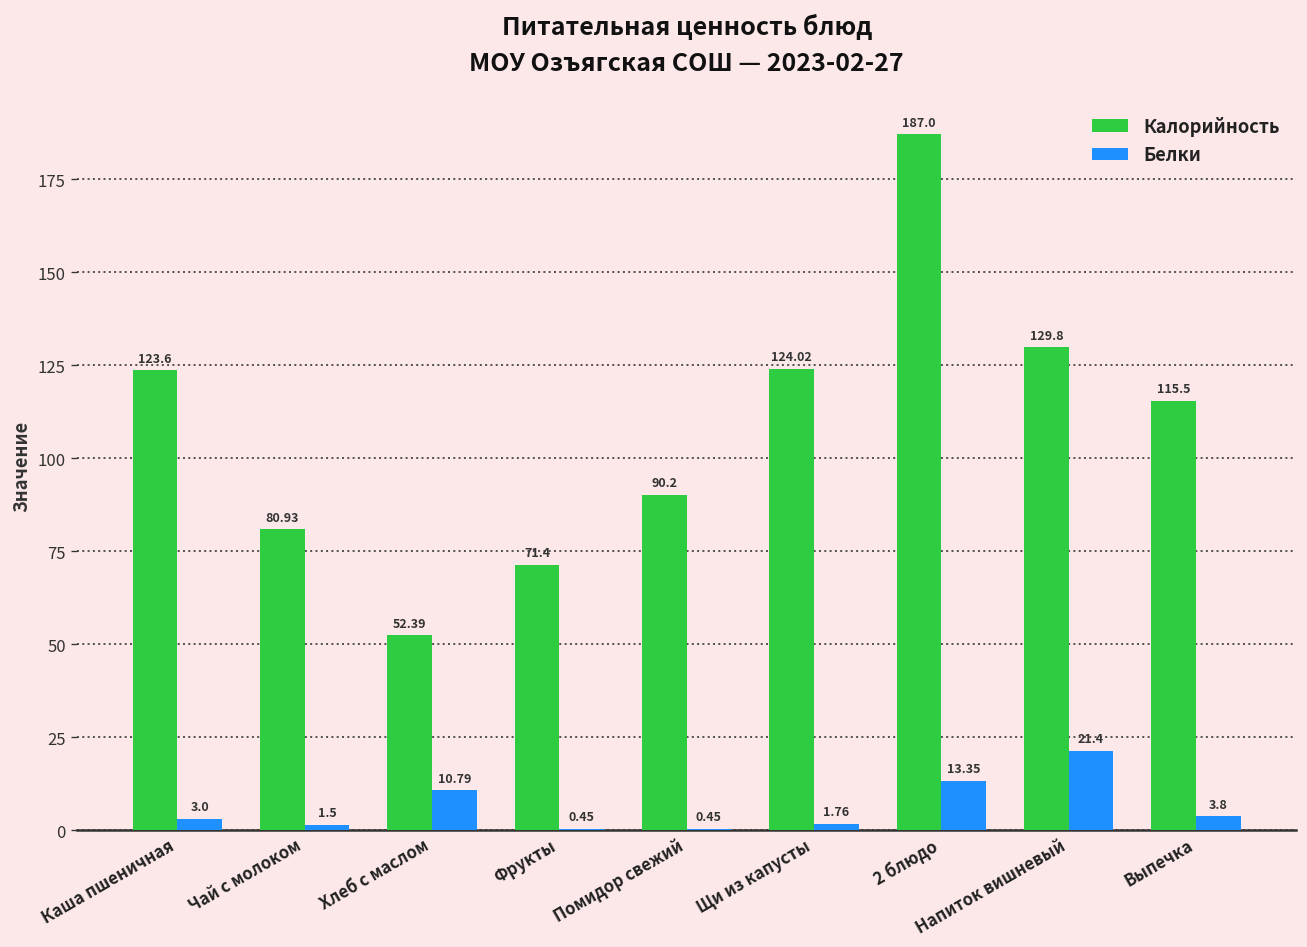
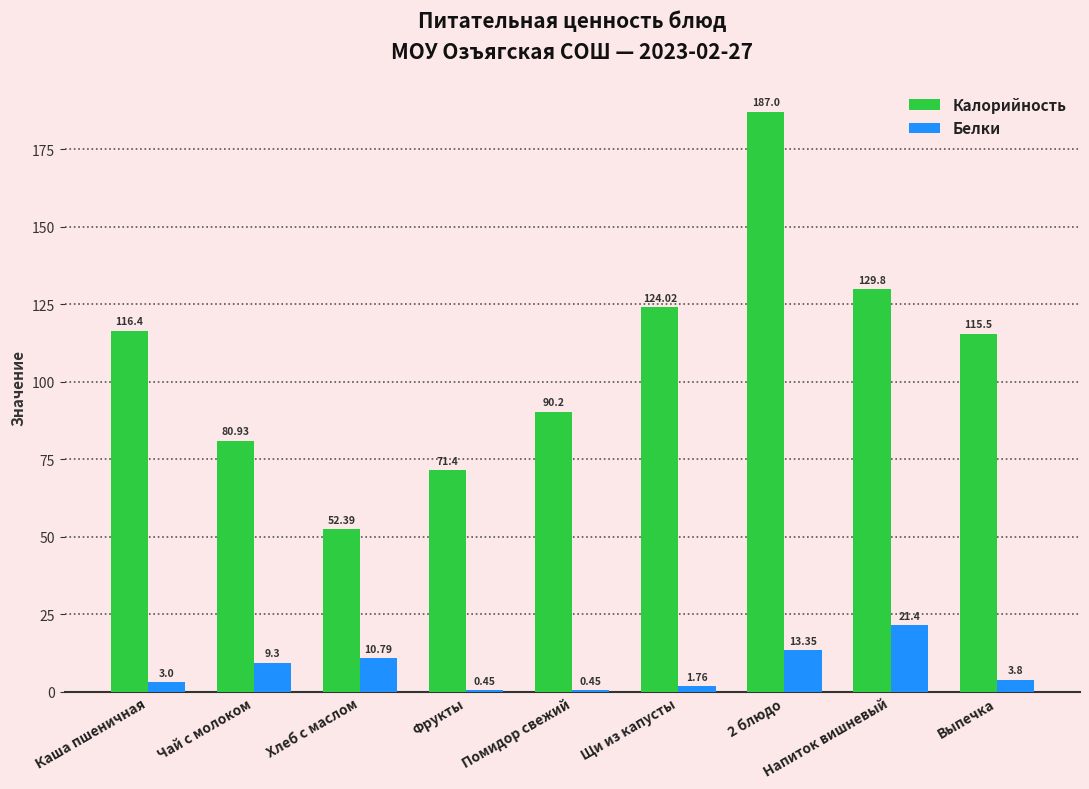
  {
    "Калорийность": {
-     "Каша пшеничная": 123.6,
+     "Каша пшеничная": 116.4,
      "Чай с молоком": 80.93,
      "Хлеб с маслом": 52.39,
      "Фрукты": 71.4,
      "Помидор свежий": 90.2,
      "Щи из капусты": 124.02,
      "2 блюдо": 187.0,
      "Напиток вишневый": 129.8,
      "Выпечка": 115.5
    },
    "Белки": {
      "Каша пшеничная": 3.0,
-     "Чай с молоком": 1.5,
+     "Чай с молоком": 9.3,
      "Хлеб с маслом": 10.79,
      "Фрукты": 0.45,
      "Помидор свежий": 0.45,
      "Щи из капусты": 1.76,
      "2 блюдо": 13.35,
      "Напиток вишневый": 21.4,
      "Выпечка": 3.8
    }
  }
